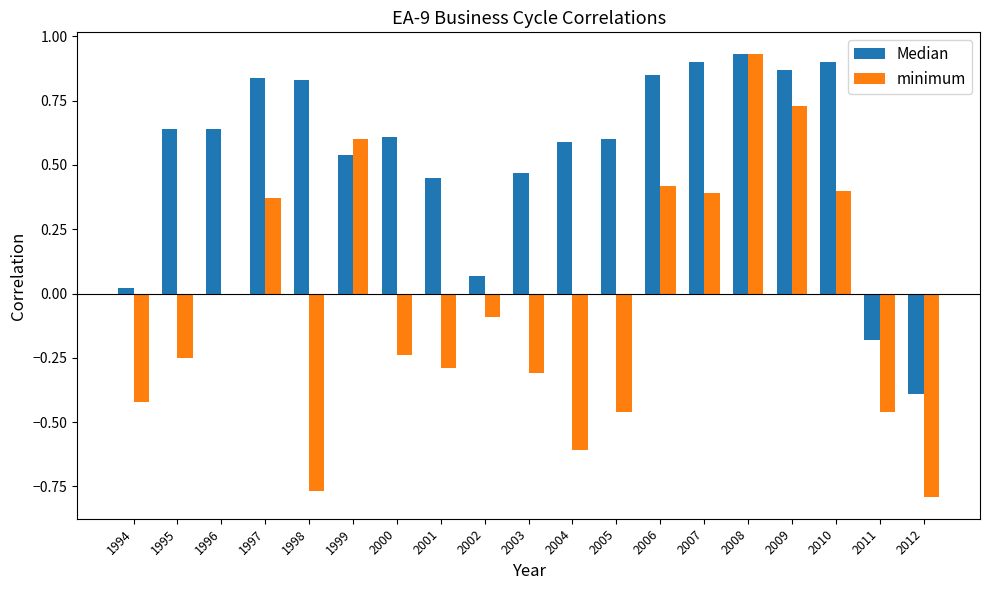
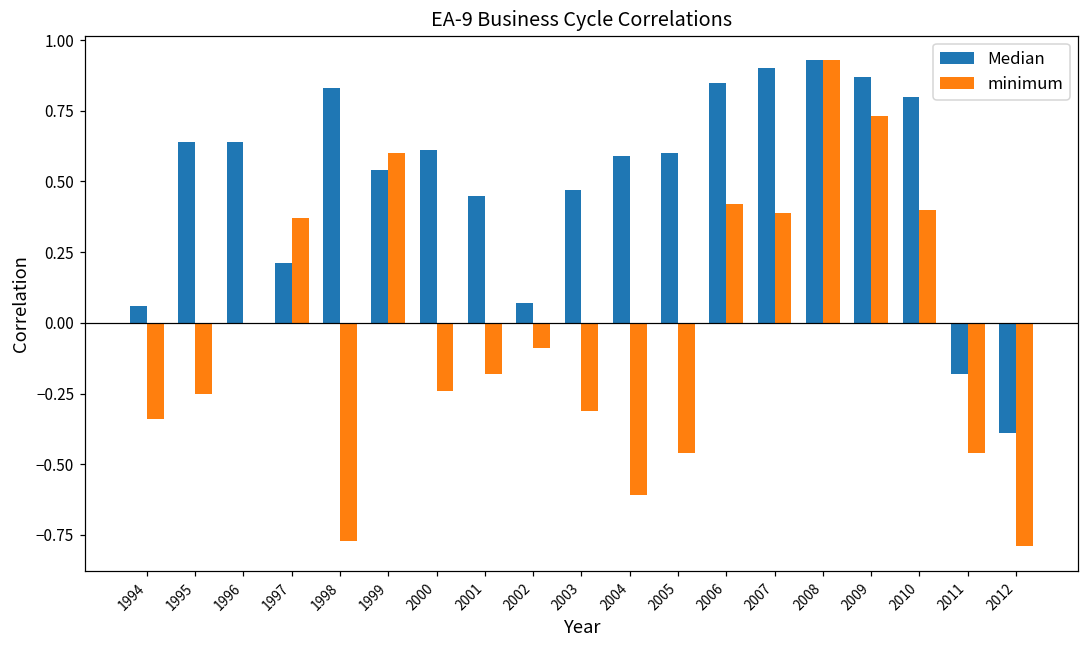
  {
    "Median": {
-     "1994": 0.02,
+     "1994": 0.06,
      "1995": 0.64,
      "1996": 0.64,
-     "1997": 0.84,
+     "1997": 0.21,
      "1998": 0.83,
      "1999": 0.54,
      "2000": 0.61,
      "2001": 0.45,
      "2002": 0.07,
      "2003": 0.47,
      "2004": 0.59,
      "2005": 0.60,
      "2006": 0.85,
      "2007": 0.90,
      "2008": 0.93,
      "2009": 0.87,
-     "2010": 0.9,
+     "2010": 0.8,
      "2011": -0.18,
      "2012": -0.39
    },
    "minimum": {
-     "1994": -0.42,
+     "1994": -0.34,
      "1995": -0.25,
      "1996": 0.00,
      "1997": 0.37,
      "1998": -0.77,
      "1999": 0.60,
      "2000": -0.24,
-     "2001": -0.29,
+     "2001": -0.18,
      "2002": -0.09,
      "2003": -0.31,
      "2004": -0.61,
      "2005": -0.46,
      "2006": 0.42,
      "2007": 0.39,
      "2008": 0.93,
      "2009": 0.73,
      "2010": 0.40,
      "2011": -0.46,
      "2012": -0.79
    }
  }
